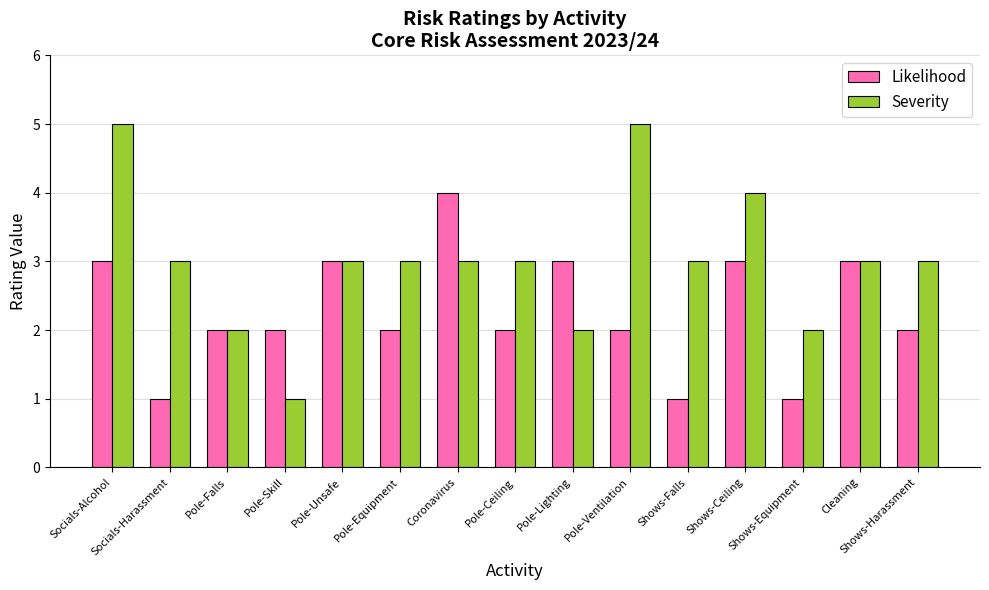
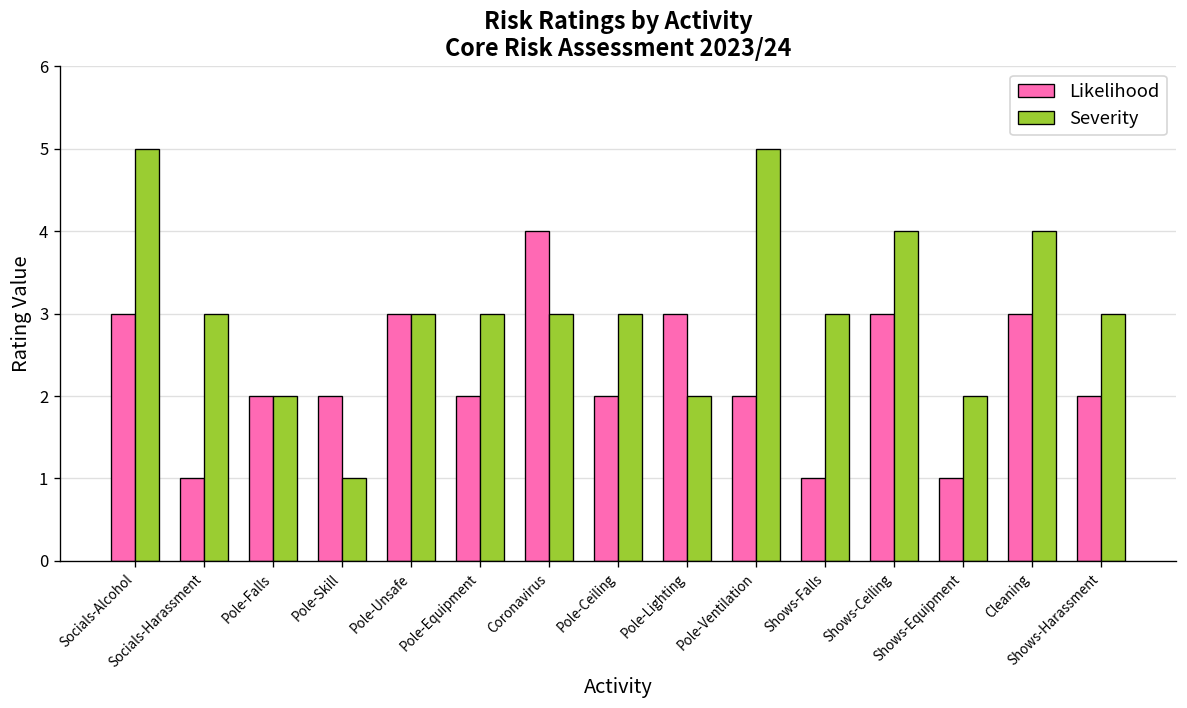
  {
    "Likelihood": {
      "Socials-Alcohol": 3,
      "Socials-Harassment": 1,
      "Pole-Falls": 2,
      "Pole-Skill": 2,
      "Pole-Unsafe": 3,
      "Pole-Equipment": 2,
      "Coronavirus": 4,
      "Pole-Ceiling": 2,
      "Pole-Lighting": 3,
      "Pole-Ventilation": 2,
      "Shows-Falls": 1,
      "Shows-Ceiling": 3,
      "Shows-Equipment": 1,
      "Cleaning": 3,
      "Shows-Harassment": 2
    },
    "Severity": {
      "Socials-Alcohol": 5,
      "Socials-Harassment": 3,
      "Pole-Falls": 2,
      "Pole-Skill": 1,
      "Pole-Unsafe": 3,
      "Pole-Equipment": 3,
      "Coronavirus": 3,
      "Pole-Ceiling": 3,
      "Pole-Lighting": 2,
      "Pole-Ventilation": 5,
      "Shows-Falls": 3,
      "Shows-Ceiling": 4,
      "Shows-Equipment": 2,
-     "Cleaning": 3,
+     "Cleaning": 4,
      "Shows-Harassment": 3
    }
  }
